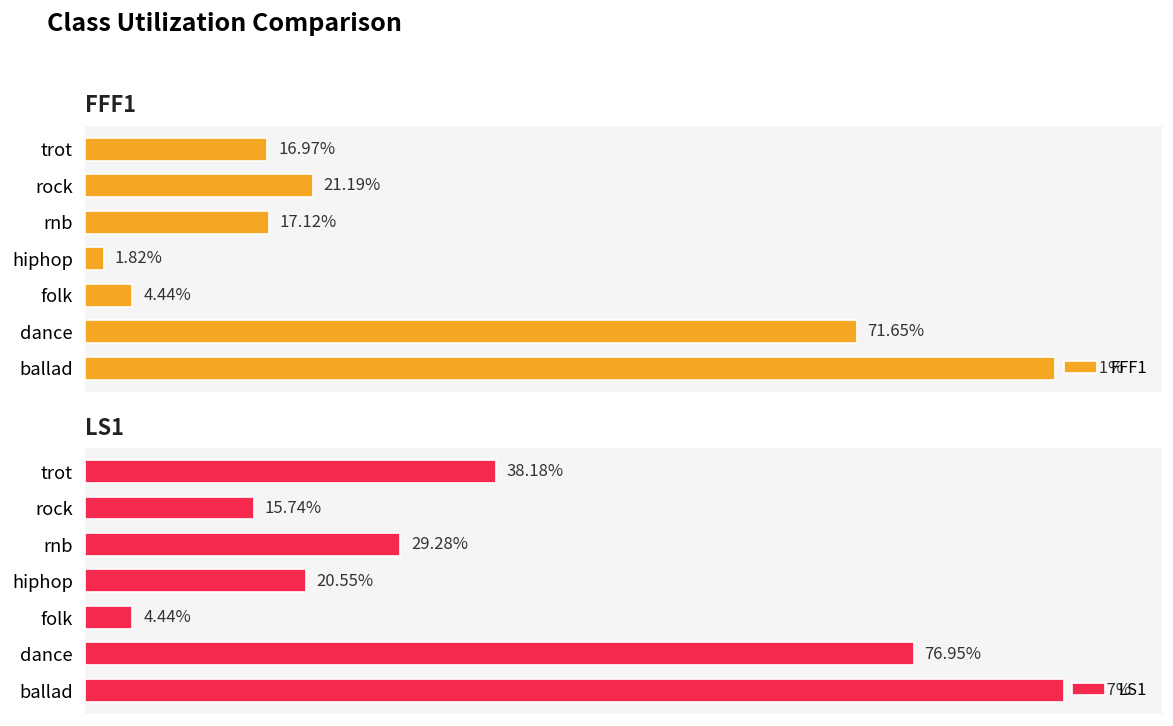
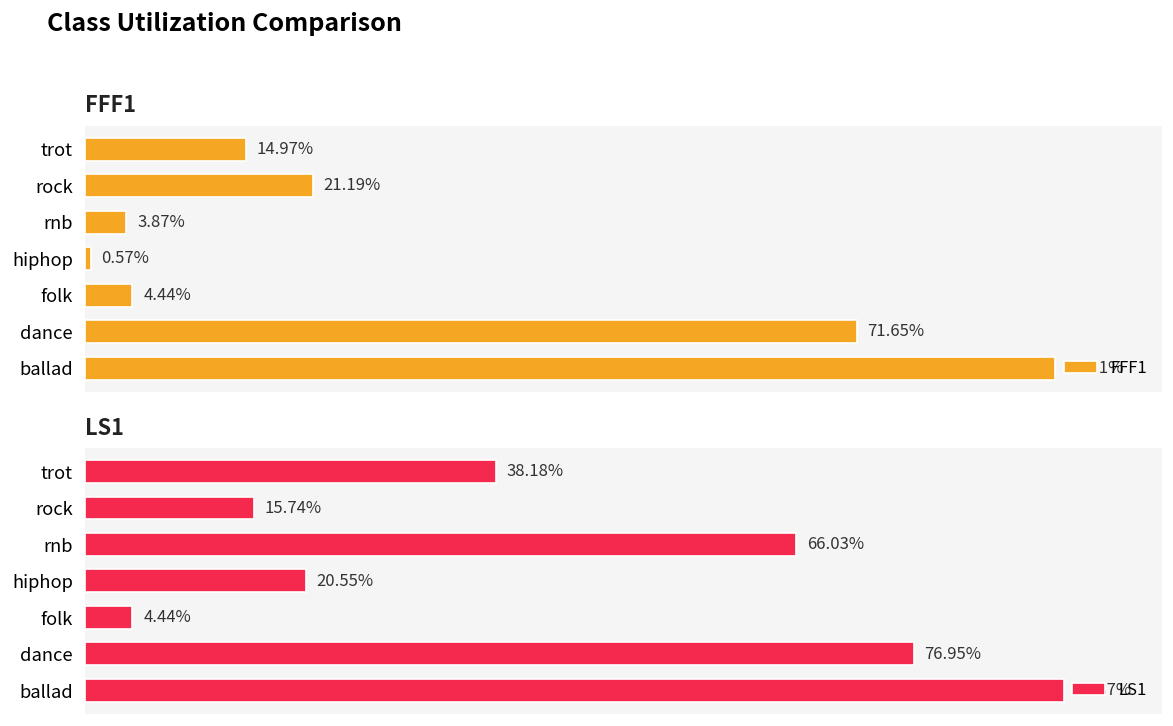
  {
    "FFF1": {
-     "trot": "16.97%",
+     "trot": "14.97%",
      "rock": "21.19%",
-     "rnb": "17.12%",
-     "hiphop": "1.82%",
+     "rnb": "3.87%",
+     "hiphop": "0.57%",
      "folk": "4.44%",
      "dance": "71.65%",
      "ballad": "90.11%"
    },
    "LS1": {
      "trot": "38.18%",
      "rock": "15.74%",
-     "rnb": "29.28%",
+     "rnb": "66.03%",
      "hiphop": "20.55%",
      "folk": "4.44%",
      "dance": "76.95%",
      "ballad": "90.87%"
    }
  }
